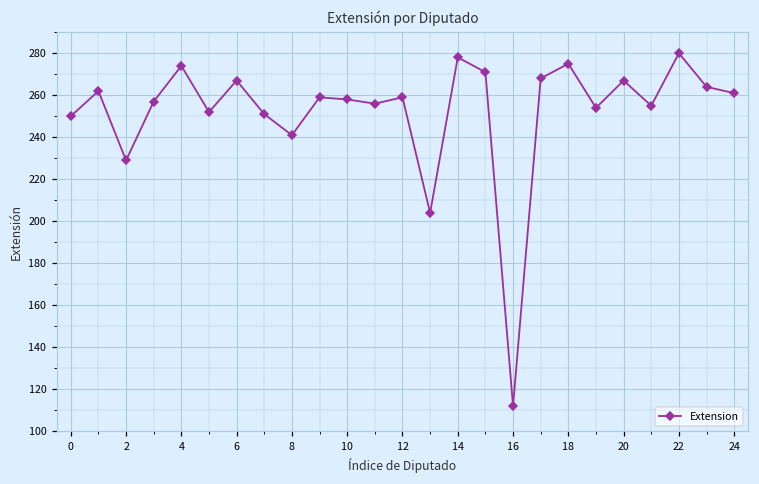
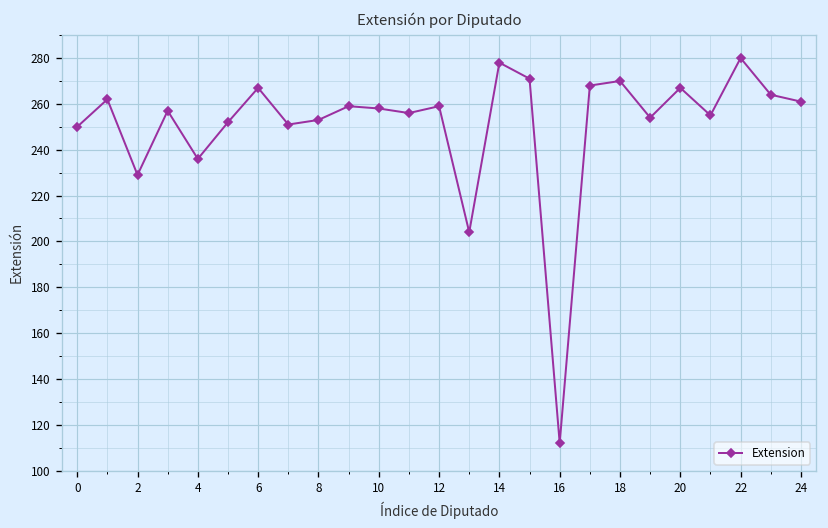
  {
    "0": 250,
    "2": 229,
-   "4": 274,
+   "4": 236,
    "6": 267,
-   "8": 241,
+   "8": 253,
    "10": 258,
    "12": 259,
    "14": 278,
    "16": 112,
-   "18": 275,
+   "18": 270,
    "20": 267,
    "22": 280,
    "24": 261
  }
